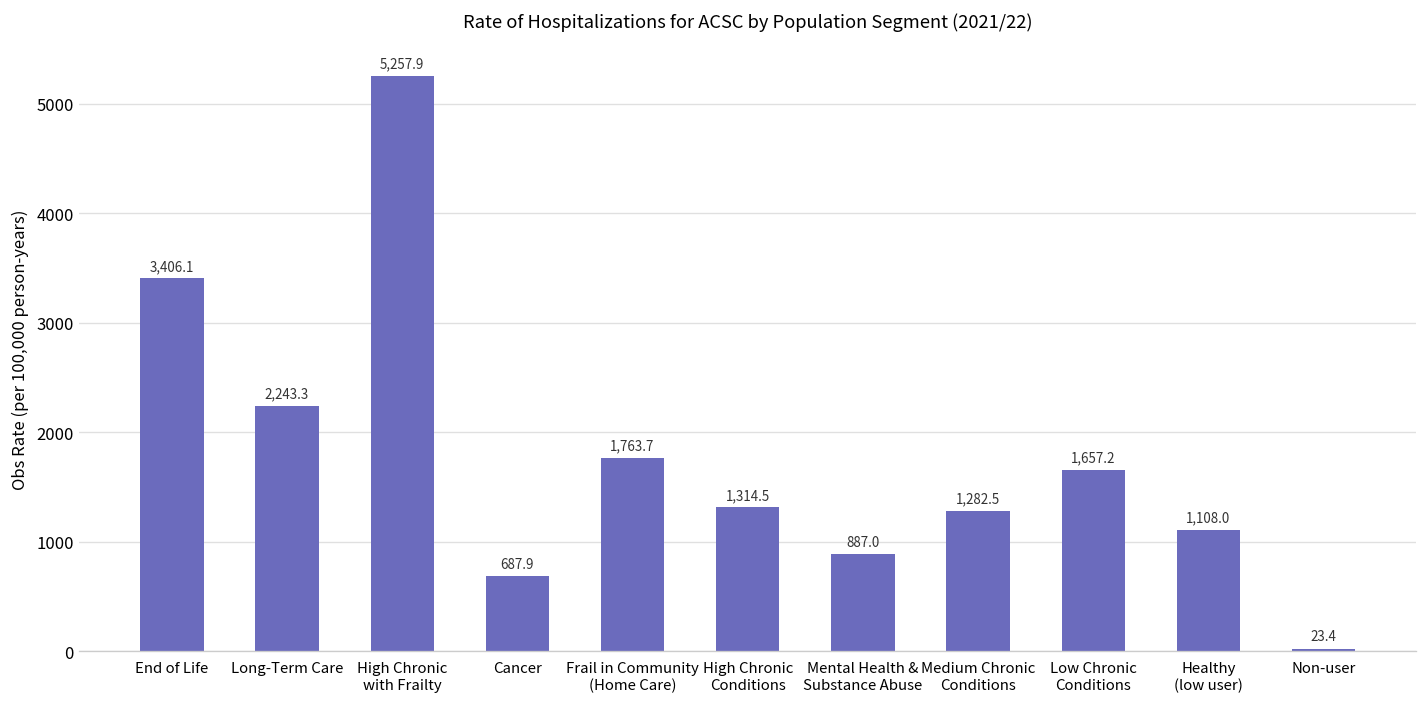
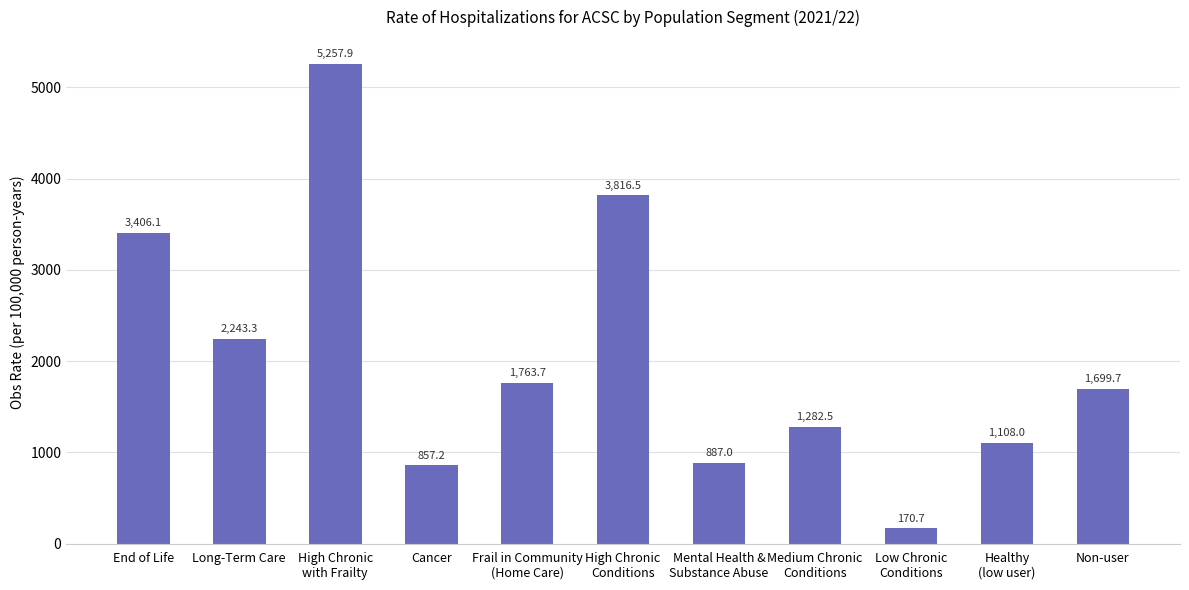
  {
    "End of Life": "3,406.1",
    "Long-Term Care": "2,243.3",
    "High Chronic with Frailty": "5,257.9",
-   "Cancer": "687.9",
+   "Cancer": "857.2",
    "Frail in Community (Home Care)": "1,763.7",
-   "High Chronic Conditions": "1,314.5",
+   "High Chronic Conditions": "3,816.5",
    "Mental Health & Substance Abuse": "887.0",
    "Medium Chronic Conditions": "1,282.5",
-   "Low Chronic Conditions": "1,657.2",
+   "Low Chronic Conditions": "170.7",
    "Healthy (low user)": "1,108.0",
-   "Non-user": "23.4"
+   "Non-user": "1,699.7"
  }
